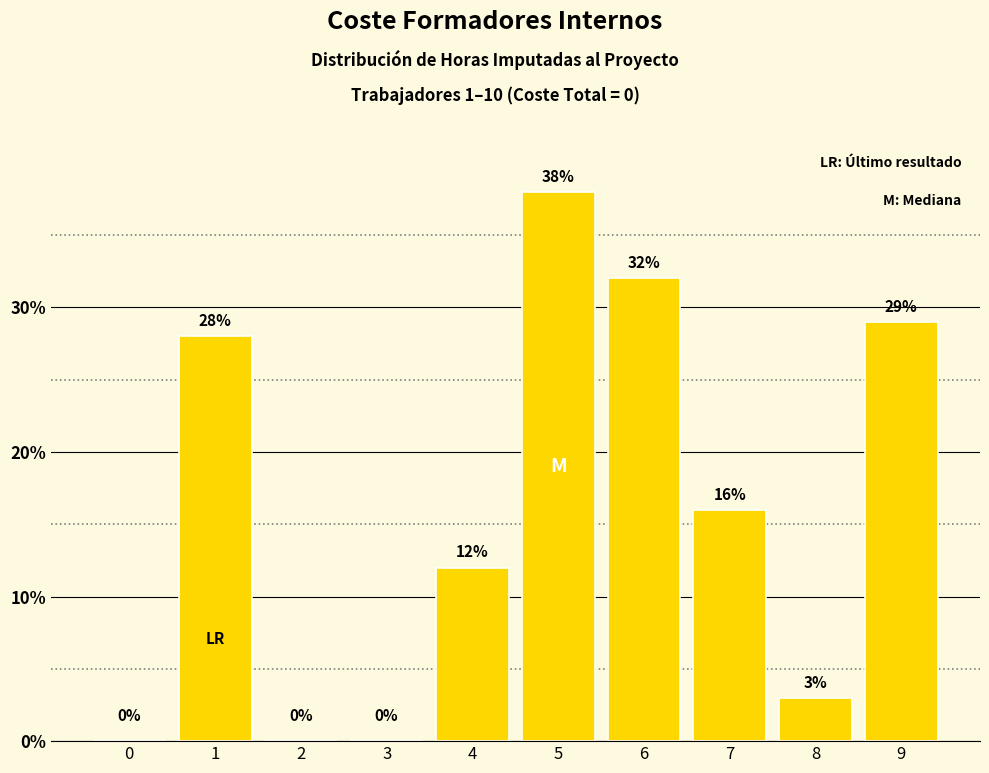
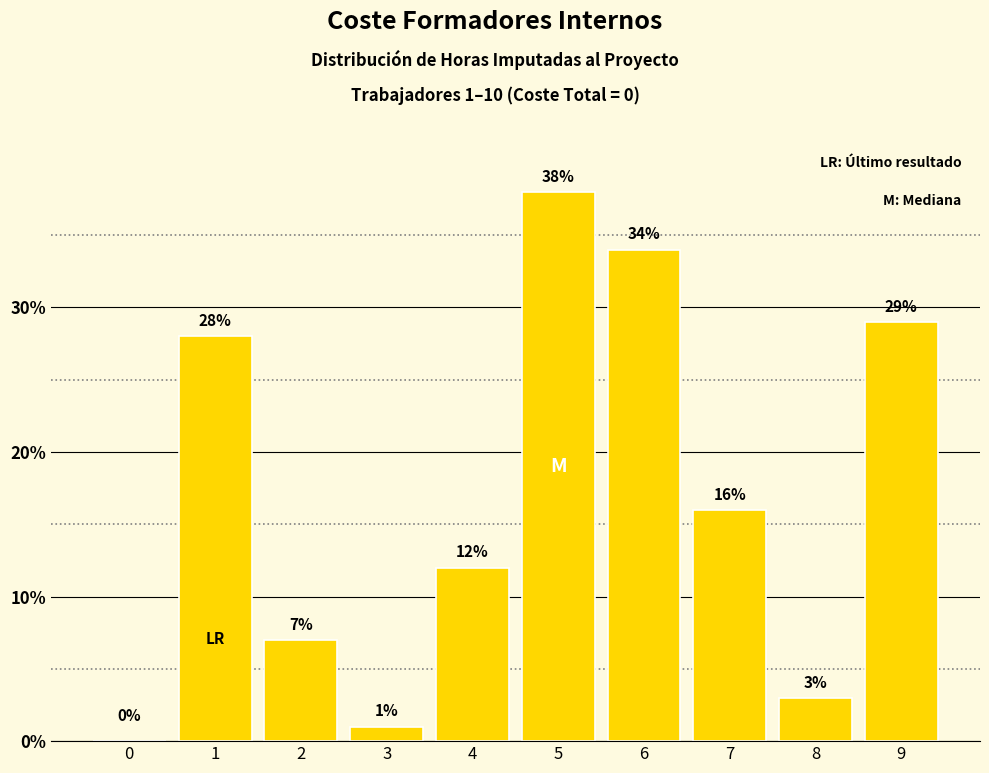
  {
    "0": "0%",
    "1": "28%",
-   "2": "0%",
-   "3": "0%",
+   "2": "7%",
+   "3": "1%",
    "4": "12%",
    "5": "38%",
-   "6": "32%",
+   "6": "34%",
    "7": "16%",
    "8": "3%",
    "9": "29%"
  }
